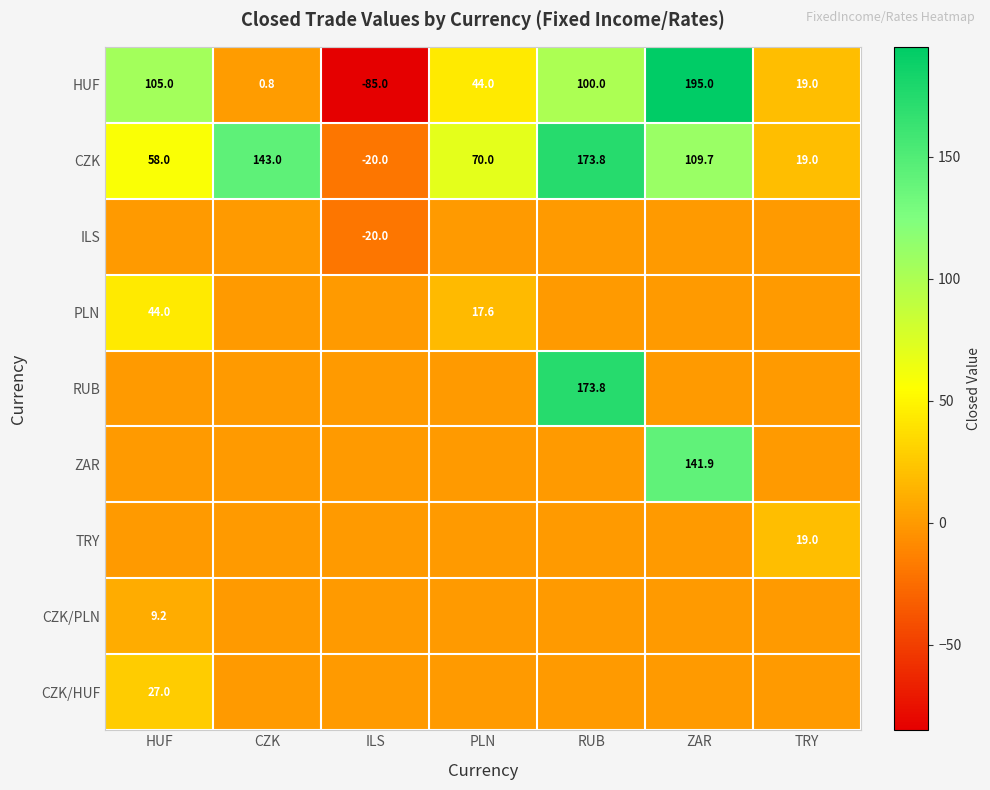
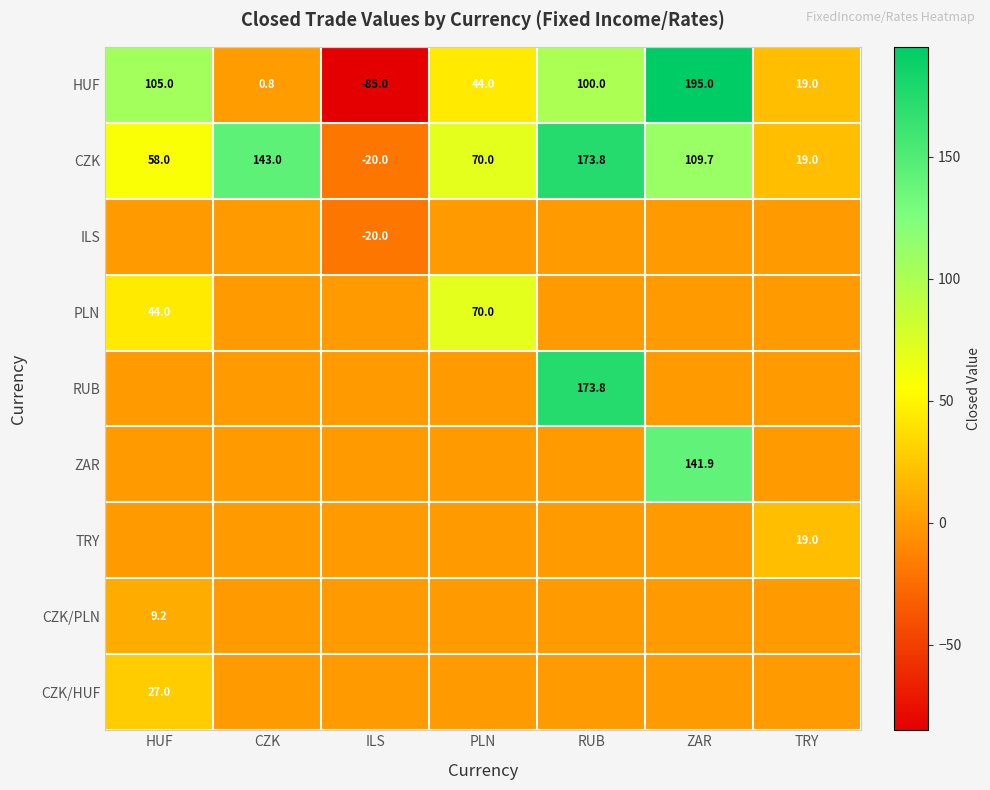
  {
    "HUF": {
      "HUF": 105.0,
      "CZK": 0.8,
      "ILS": -85.0,
      "PLN": 44.0,
      "RUB": 100.0,
      "ZAR": 195.0,
      "TRY": 19.0
    },
    "CZK": {
      "HUF": 58.0,
      "CZK": 143.0,
      "ILS": -20.0,
      "PLN": 70.0,
      "RUB": 173.8,
      "ZAR": 109.7,
      "TRY": 19.0
    },
    "ILS": {
      "ILS": -20.0
    },
    "PLN": {
      "HUF": 44.0,
-     "PLN": 17.6
+     "PLN": 70.0
    },
    "RUB": {
      "RUB": 173.8
    },
    "ZAR": {
      "ZAR": 141.9
    },
    "TRY": {
      "TRY": 19.0
    },
    "CZK/PLN": {
      "HUF": 9.2
    },
    "CZK/HUF": {
      "HUF": 27.0
    }
  }
